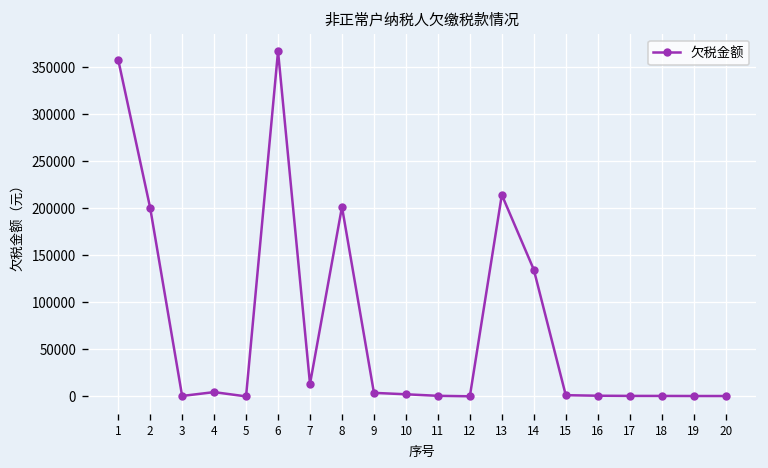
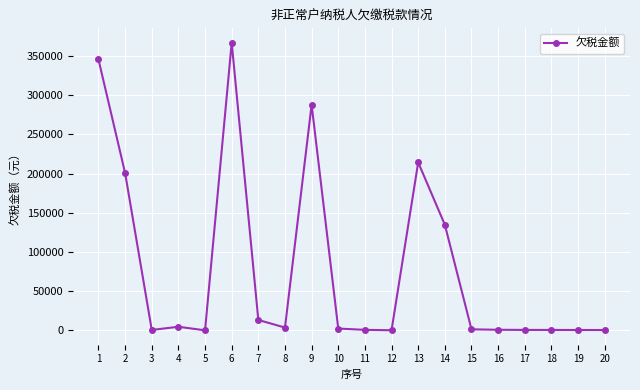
  {
-   "1": 360000,
+   "1": 350000,
    "2": 200000,
    "3": 0,
    "4": 0,
    "5": 0,
    "6": 370000,
    "7": 10000,
-   "8": 200000,
-   "9": 0,
+   "8": 0,
+   "9": 290000,
    "10": 0,
    "11": 0,
    "12": 0,
    "13": 210000,
    "14": 130000,
    "15": 0,
    "16": 0,
    "17": 0,
    "18": 0,
    "19": 0,
    "20": 0
  }
